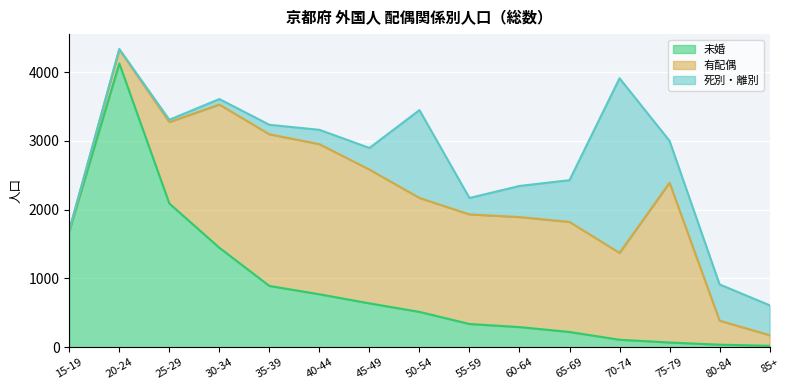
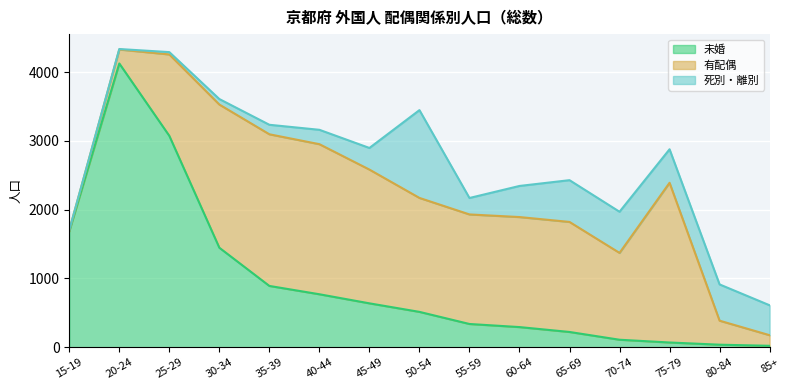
  {
    "未婚": {
      "20-24": 4100,
-     "25-29": 2100,
+     "25-29": 3100,
      "30-34": 1400,
      "35-39": 900,
      "40-44": 800,
      "45-49": 600,
      "50-54": 500,
      "55-59": 300,
      "60-64": 300,
      "65-69": 200,
      "70-74": 100,
      "75-79": 100,
      "80-84": 0,
      "85+": 0
    },
    "有配偶": {
      "30-34": 2100,
      "35-39": 2200,
      "40-44": 2200,
      "45-49": 1900,
      "50-54": 1700,
      "55-59": 1600,
      "60-64": 1600,
      "65-69": 1600,
      "70-74": 1300,
      "75-79": 2300,
      "80-84": 300,
      "85+": 200
    },
    "死別・離別": {
      "30-34": 100,
      "35-39": 100,
      "40-44": 200,
      "45-49": 300,
      "50-54": 1300,
      "55-59": 200,
      "60-64": 500,
      "65-69": 600,
-     "70-74": 2500,
-     "75-79": 600,
+     "70-74": 600,
+     "75-79": 500,
      "80-84": 500,
      "85+": 400
    }
  }
